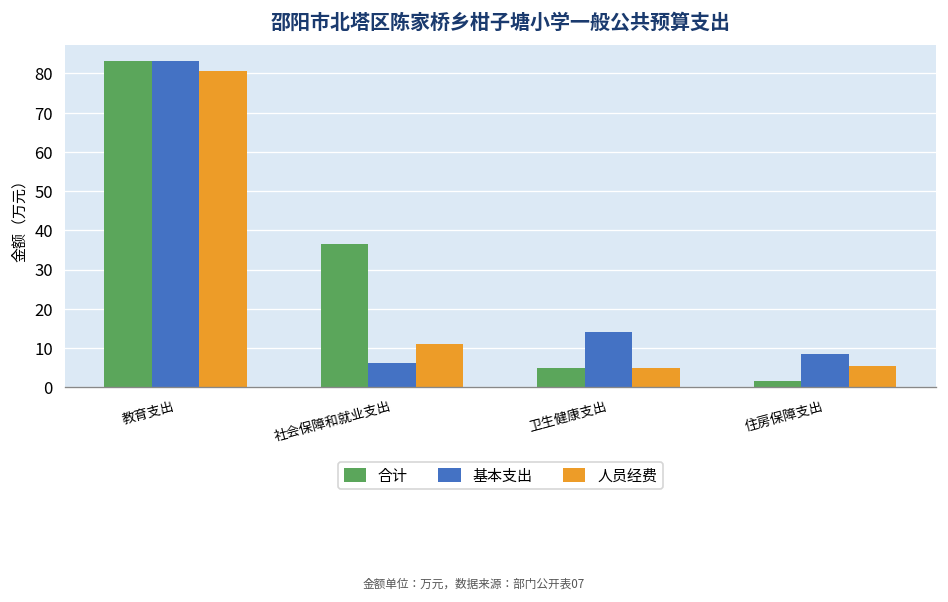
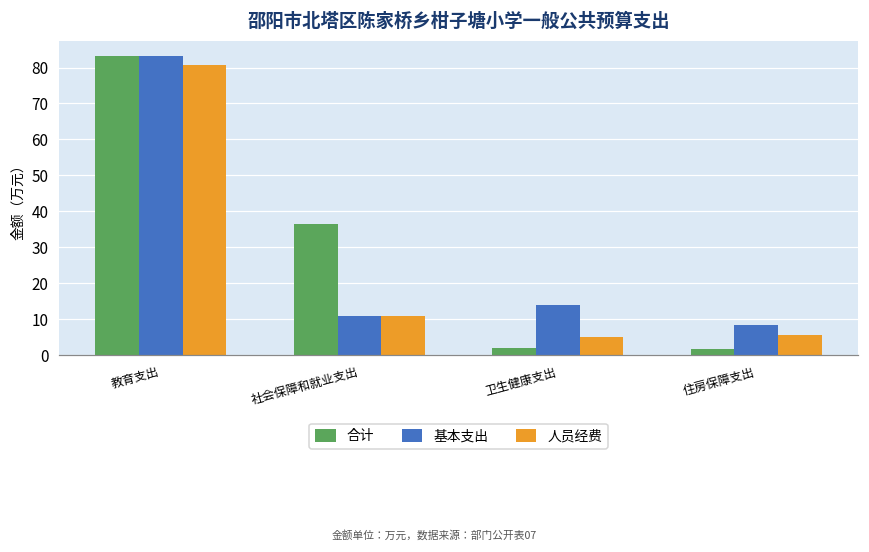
  {
    "合计": {
      "教育支出": 83,
      "社会保障和就业支出": 37,
-     "卫生健康支出": 5,
+     "卫生健康支出": 2,
      "住房保障支出": 2
    },
    "基本支出": {
      "教育支出": 83,
-     "社会保障和就业支出": 6,
+     "社会保障和就业支出": 11,
      "卫生健康支出": 14,
      "住房保障支出": 9
    },
    "人员经费": {
      "教育支出": 81,
      "社会保障和就业支出": 11,
      "卫生健康支出": 5,
      "住房保障支出": 6
    }
  }
